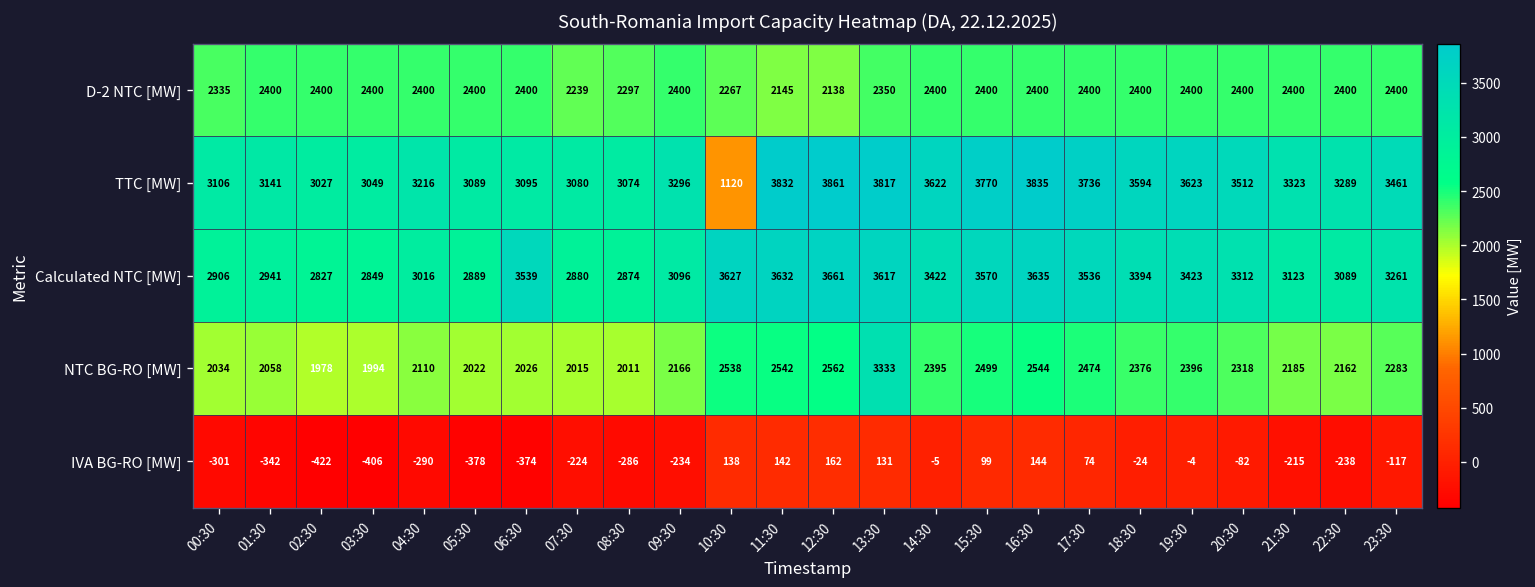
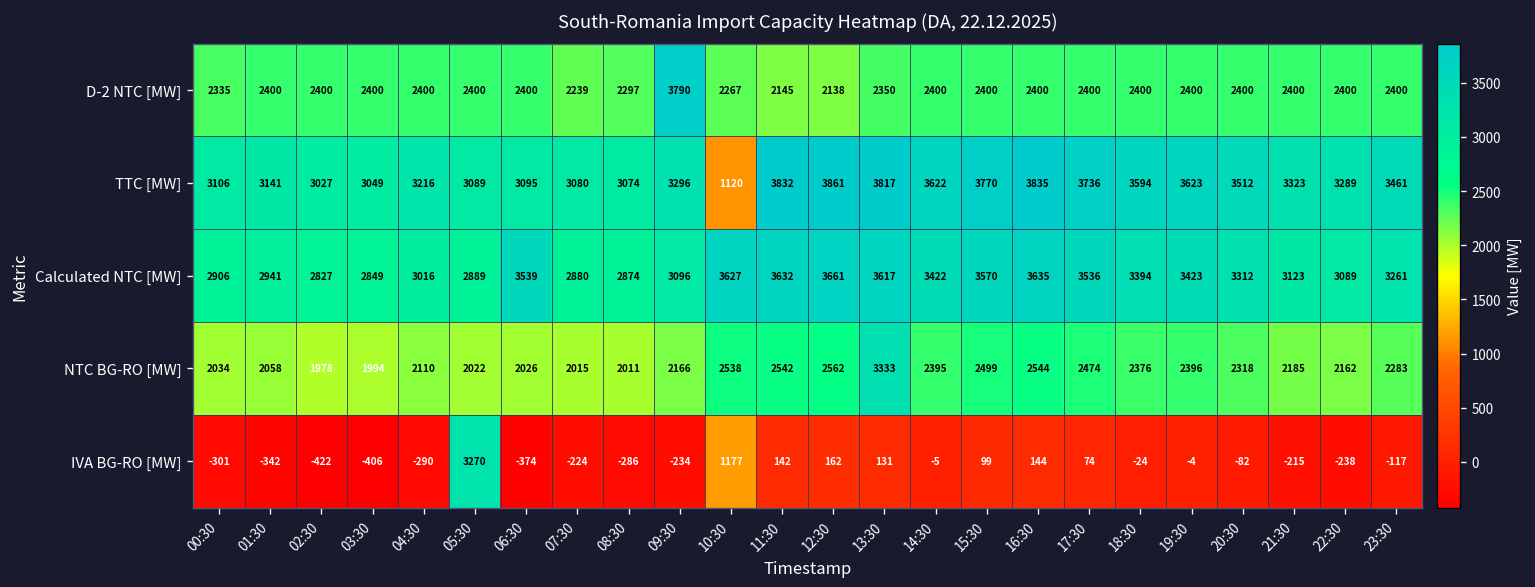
  {
    "D-2 NTC [MW]": {
      "00:30": 2335,
      "01:30": 2400,
      "02:30": 2400,
      "03:30": 2400,
      "04:30": 2400,
      "05:30": 2400,
      "06:30": 2400,
      "07:30": 2239,
      "08:30": 2297,
-     "09:30": 2400,
+     "09:30": 3790,
      "10:30": 2267,
      "11:30": 2145,
      "12:30": 2138,
      "13:30": 2350,
      "14:30": 2400,
      "15:30": 2400,
      "16:30": 2400,
      "17:30": 2400,
      "18:30": 2400,
      "19:30": 2400,
      "20:30": 2400,
      "21:30": 2400,
      "22:30": 2400,
      "23:30": 2400
    },
    "TTC [MW]": {
      "00:30": 3106,
      "01:30": 3141,
      "02:30": 3027,
      "03:30": 3049,
      "04:30": 3216,
      "05:30": 3089,
      "06:30": 3095,
      "07:30": 3080,
      "08:30": 3074,
      "09:30": 3296,
      "10:30": 1120,
      "11:30": 3832,
      "12:30": 3861,
      "13:30": 3817,
      "14:30": 3622,
      "15:30": 3770,
      "16:30": 3835,
      "17:30": 3736,
      "18:30": 3594,
      "19:30": 3623,
      "20:30": 3512,
      "21:30": 3323,
      "22:30": 3289,
      "23:30": 3461
    },
    "Calculated NTC [MW]": {
      "00:30": 2906,
      "01:30": 2941,
      "02:30": 2827,
      "03:30": 2849,
      "04:30": 3016,
      "05:30": 2889,
      "06:30": 3539,
      "07:30": 2880,
      "08:30": 2874,
      "09:30": 3096,
      "10:30": 3627,
      "11:30": 3632,
      "12:30": 3661,
      "13:30": 3617,
      "14:30": 3422,
      "15:30": 3570,
      "16:30": 3635,
      "17:30": 3536,
      "18:30": 3394,
      "19:30": 3423,
      "20:30": 3312,
      "21:30": 3123,
      "22:30": 3089,
      "23:30": 3261
    },
    "NTC BG-RO [MW]": {
      "00:30": 2034,
      "01:30": 2058,
      "02:30": 1978,
      "03:30": 1994,
      "04:30": 2110,
      "05:30": 2022,
      "06:30": 2026,
      "07:30": 2015,
      "08:30": 2011,
      "09:30": 2166,
      "10:30": 2538,
      "11:30": 2542,
      "12:30": 2562,
      "13:30": 3333,
      "14:30": 2395,
      "15:30": 2499,
      "16:30": 2544,
      "17:30": 2474,
      "18:30": 2376,
      "19:30": 2396,
      "20:30": 2318,
      "21:30": 2185,
      "22:30": 2162,
      "23:30": 2283
    },
    "IVA BG-RO [MW]": {
      "00:30": -301,
      "01:30": -342,
      "02:30": -422,
      "03:30": -406,
      "04:30": -290,
-     "05:30": -378,
+     "05:30": 3270,
      "06:30": -374,
      "07:30": -224,
      "08:30": -286,
      "09:30": -234,
-     "10:30": 138,
+     "10:30": 1177,
      "11:30": 142,
      "12:30": 162,
      "13:30": 131,
      "14:30": -5,
      "15:30": 99,
      "16:30": 144,
      "17:30": 74,
      "18:30": -24,
      "19:30": -4,
      "20:30": -82,
      "21:30": -215,
      "22:30": -238,
      "23:30": -117
    }
  }
